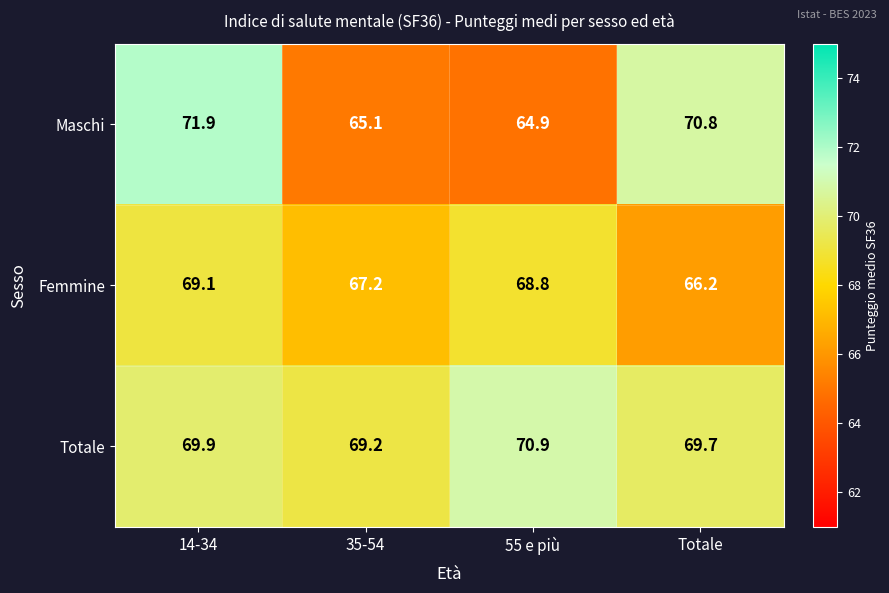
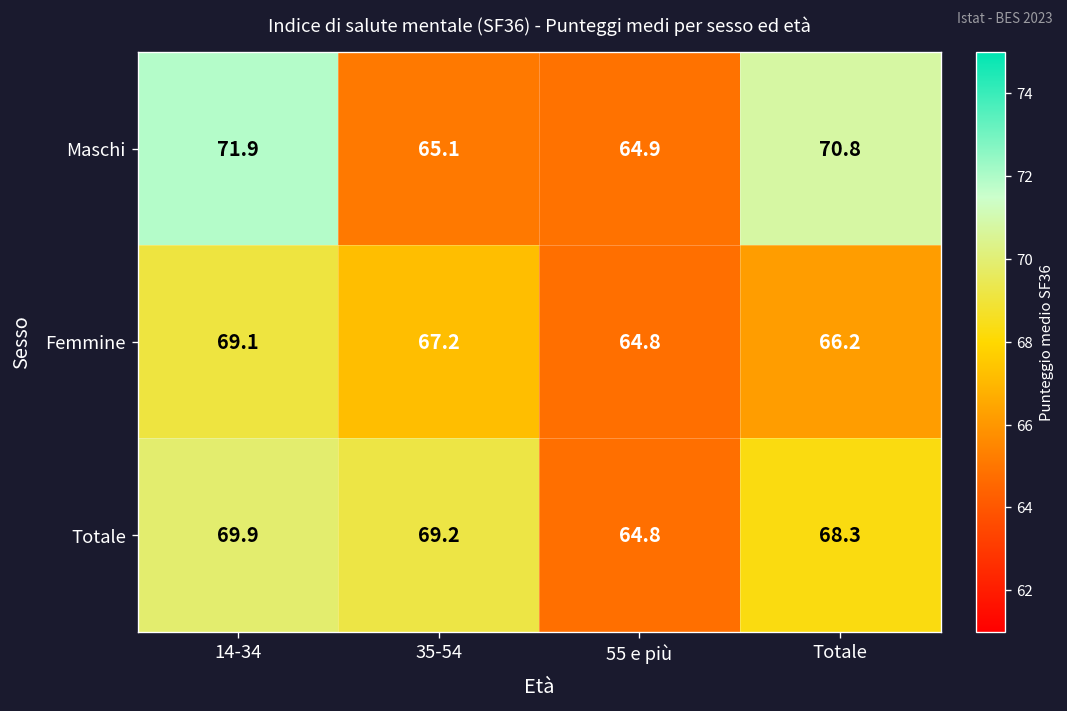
  {
    "Maschi": {
      "14-34": 71.9,
      "35-54": 65.1,
      "55 e più": 64.9,
      "Totale": 70.8
    },
    "Femmine": {
      "14-34": 69.1,
      "35-54": 67.2,
-     "55 e più": 68.8,
+     "55 e più": 64.8,
      "Totale": 66.2
    },
    "Totale": {
      "14-34": 69.9,
      "35-54": 69.2,
-     "55 e più": 70.9,
-     "Totale": 69.7
+     "55 e più": 64.8,
+     "Totale": 68.3
    }
  }
